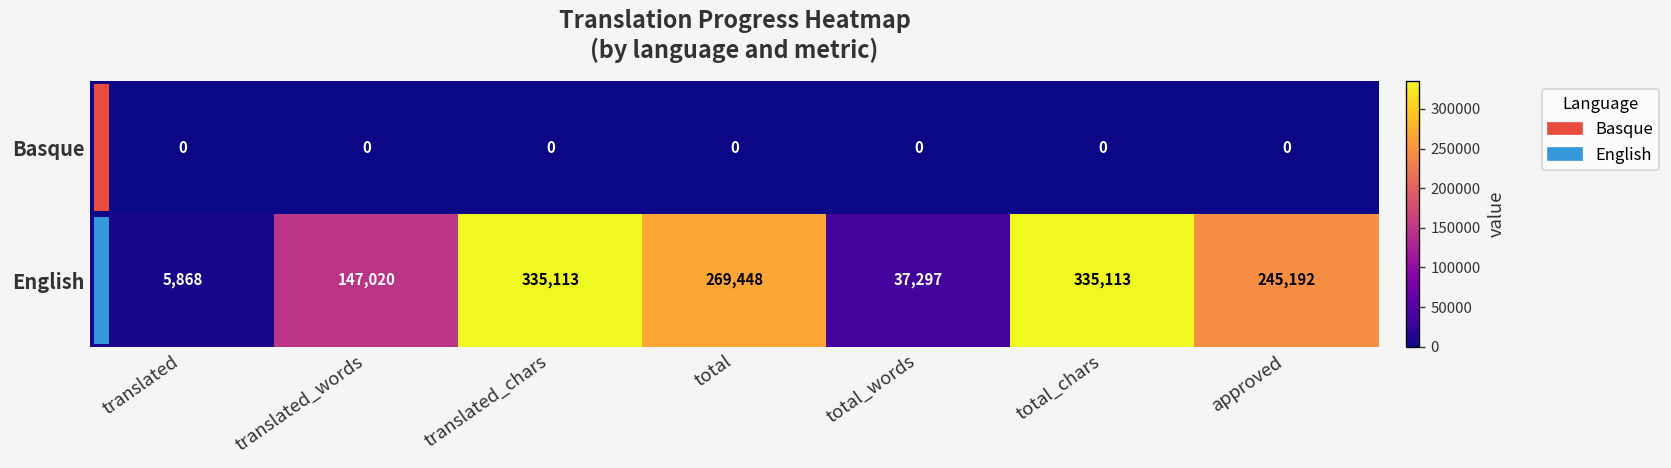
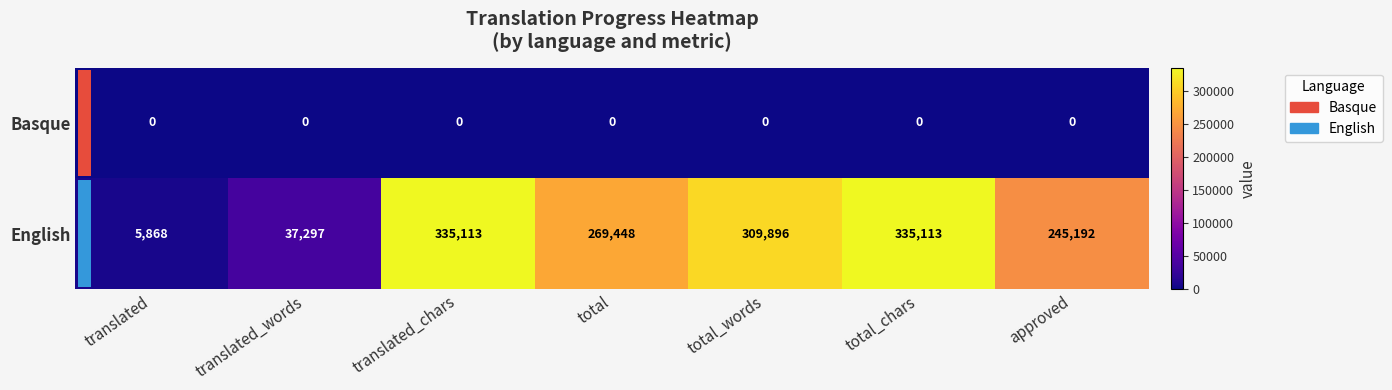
  {
    "Basque": {
      "translated": "0",
      "translated_words": "0",
      "translated_chars": "0",
      "total": "0",
      "total_words": "0",
      "total_chars": "0",
      "approved": "0"
    },
    "English": {
      "translated": "5,868",
-     "translated_words": "147,020",
+     "translated_words": "37,297",
      "translated_chars": "335,113",
      "total": "269,448",
-     "total_words": "37,297",
+     "total_words": "309,896",
      "total_chars": "335,113",
      "approved": "245,192"
    }
  }
